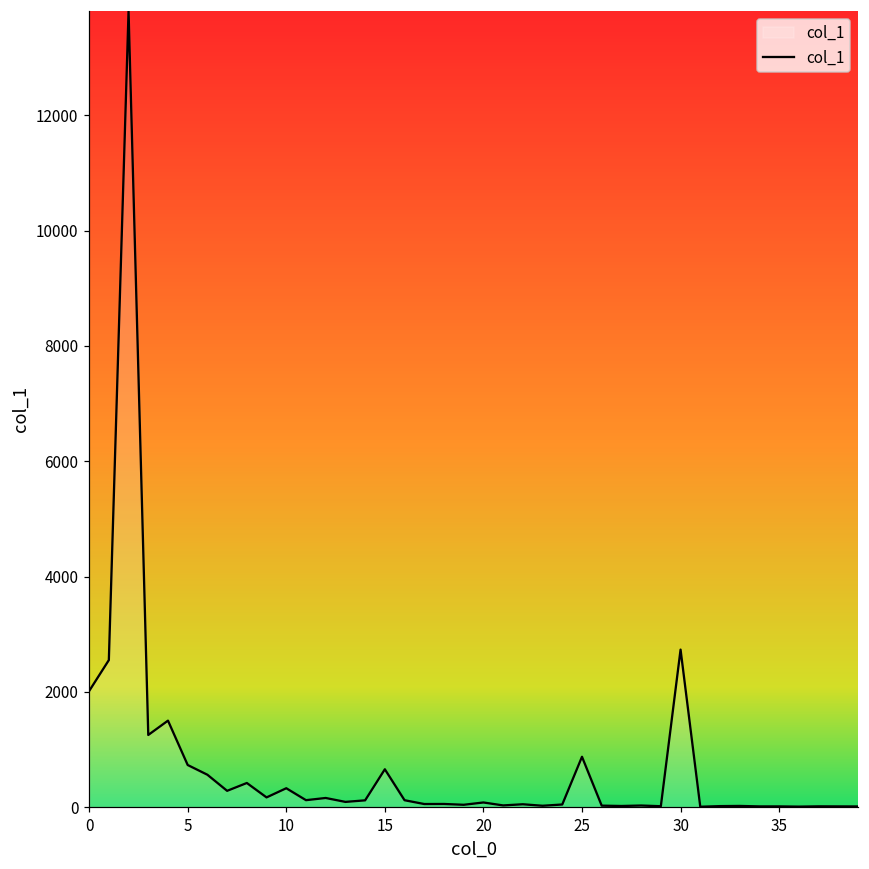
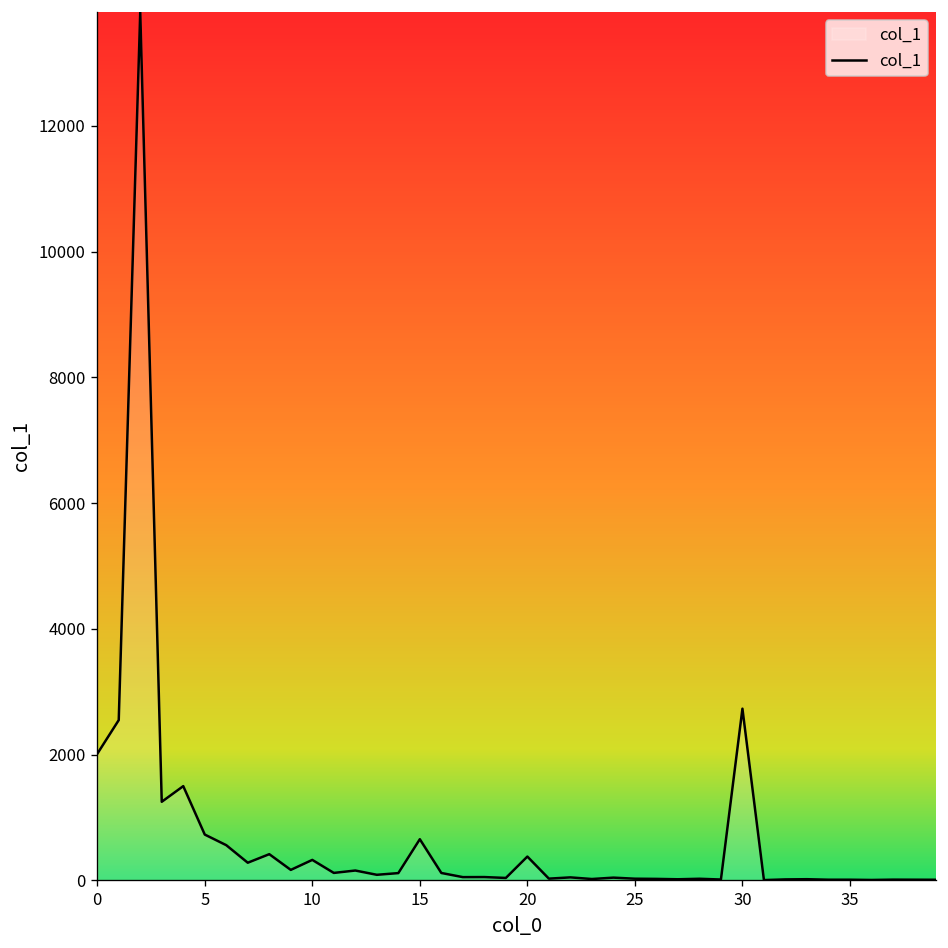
  {
    "0": 2000,
    "5": 700,
    "10": 300,
    "15": 700,
-   "20": 100,
-   "25": 900,
+   "20": 400,
+   "25": 0,
    "30": 2700,
    "35": 0
  }
